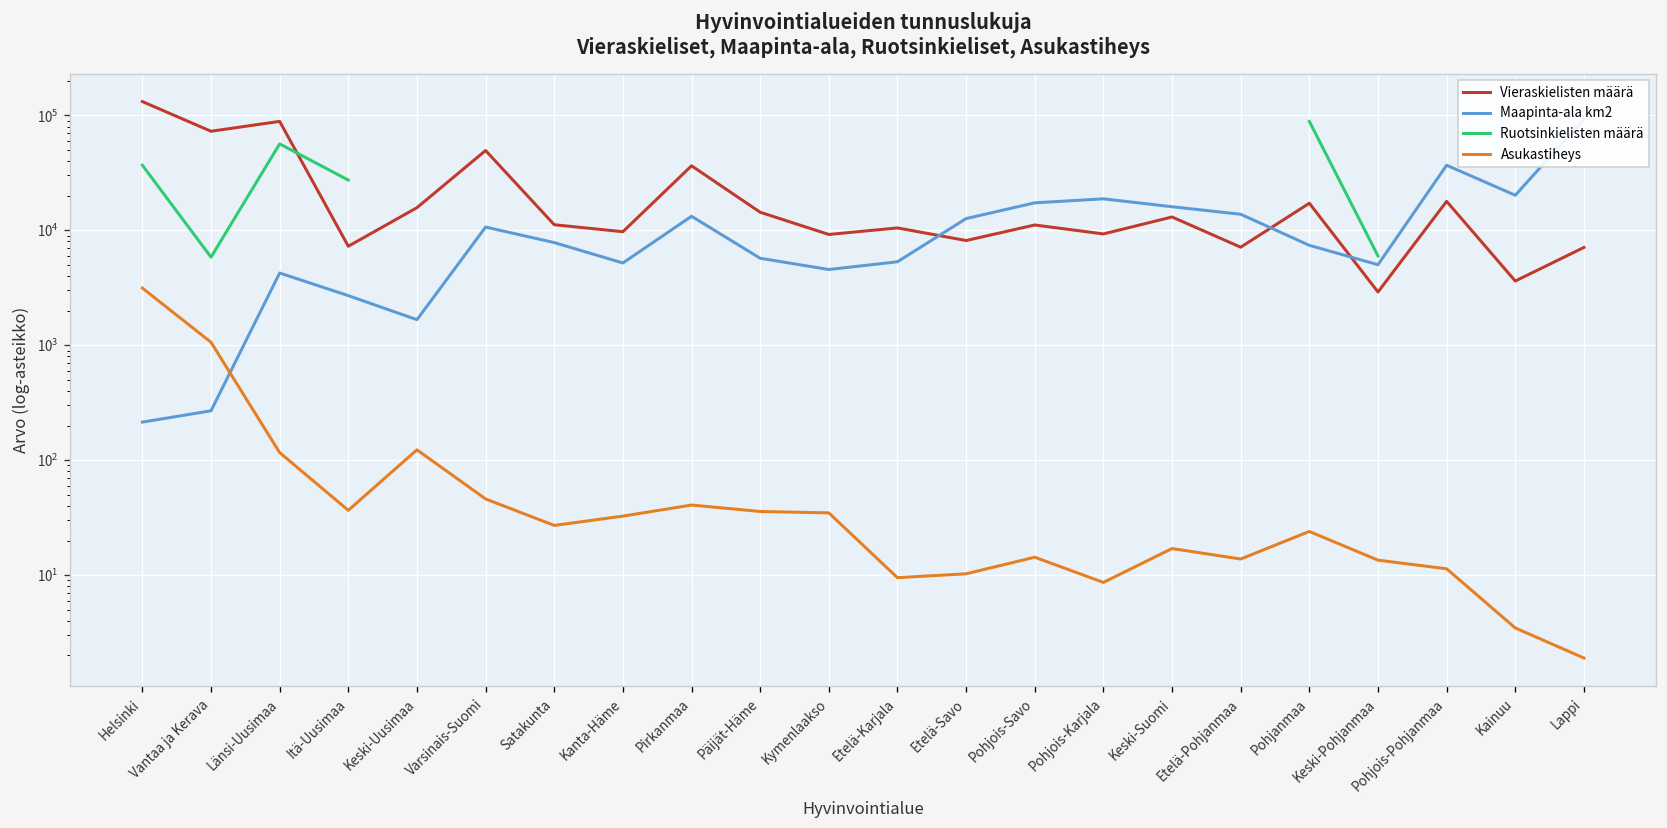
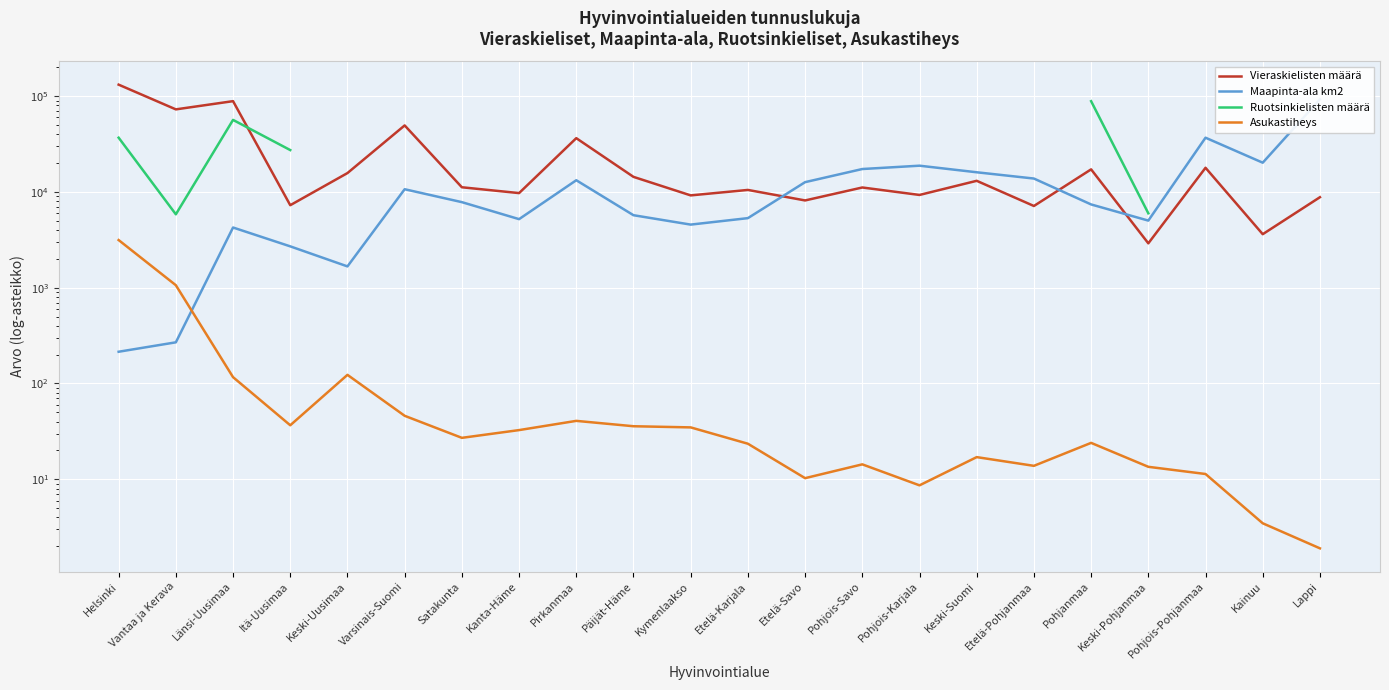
  {
    "Vieraskielisten määrä": {
      "Helsinki": 130000,
      "Vantaa ja Kerava": 70000,
      "Länsi-Uusimaa": 90000,
      "Itä-Uusimaa": 7000,
      "Keski-Uusimaa": 16000,
      "Varsinais-Suomi": 50000,
      "Satakunta": 11000,
      "Kanta-Häme": 10000,
      "Pirkanmaa": 36000,
      "Päijät-Häme": 14000,
      "Kymenlaakso": 9000,
      "Etelä-Karjala": 10000,
      "Etelä-Savo": 8000,
      "Pohjois-Savo": 11000,
      "Pohjois-Karjala": 9000,
      "Keski-Suomi": 13000,
      "Etelä-Pohjanmaa": 7000,
      "Pohjanmaa": 17000,
      "Keski-Pohjanmaa": 2900,
      "Pohjois-Pohjanmaa": 18000,
      "Kainuu": 3600,
-     "Lappi": 7000
+     "Lappi": 9000
    },
    "Maapinta-ala km2": {
      "Helsinki": 210,
      "Vantaa ja Kerava": 270,
      "Länsi-Uusimaa": 4000,
      "Itä-Uusimaa": 2700,
      "Keski-Uusimaa": 1700,
      "Varsinais-Suomi": 11000,
      "Satakunta": 8000,
      "Kanta-Häme": 5000,
      "Pirkanmaa": 13000,
      "Päijät-Häme": 6000,
      "Kymenlaakso": 5000,
      "Etelä-Karjala": 5000,
      "Etelä-Savo": 13000,
      "Pohjois-Savo": 17000,
      "Pohjois-Karjala": 19000,
      "Keski-Suomi": 16000,
      "Etelä-Pohjanmaa": 14000,
      "Pohjanmaa": 7000,
      "Keski-Pohjanmaa": 5000,
      "Pohjois-Pohjanmaa": 37000,
      "Kainuu": 20000
    },
    "Ruotsinkielisten määrä": {
      "Helsinki": 37000,
      "Vantaa ja Kerava": 6000,
      "Länsi-Uusimaa": 60000,
      "Itä-Uusimaa": 27000,
      "Varsinais-Suomi": 27000,
      "Kymenlaakso": 1200,
      "Pohjanmaa": 90000,
      "Keski-Pohjanmaa": 6000
    },
    "Asukastiheys": {
      "Helsinki": 3100,
      "Vantaa ja Kerava": 1100,
      "Länsi-Uusimaa": 120,
      "Itä-Uusimaa": 37,
      "Keski-Uusimaa": 120,
      "Varsinais-Suomi": 50,
      "Satakunta": 27,
      "Kanta-Häme": 33,
      "Pirkanmaa": 41,
      "Päijät-Häme": 36,
      "Kymenlaakso": 35,
-     "Etelä-Karjala": 10,
+     "Etelä-Karjala": 24,
      "Etelä-Savo": 10,
      "Pohjois-Savo": 14,
      "Pohjois-Karjala": 9,
      "Keski-Suomi": 17,
      "Etelä-Pohjanmaa": 14,
      "Pohjanmaa": 24,
      "Keski-Pohjanmaa": 13,
      "Pohjois-Pohjanmaa": 11,
      "Kainuu": 3.5,
      "Lappi": 2
    }
  }
